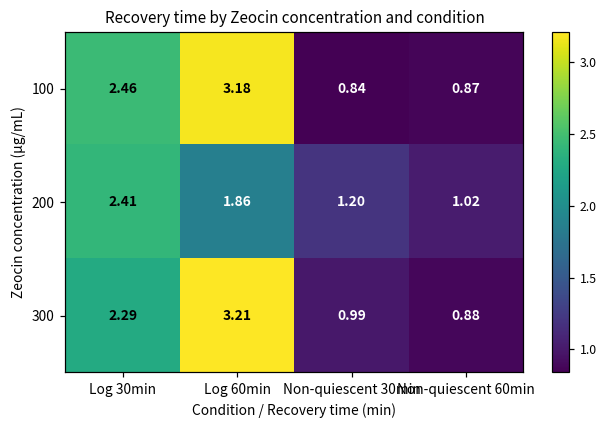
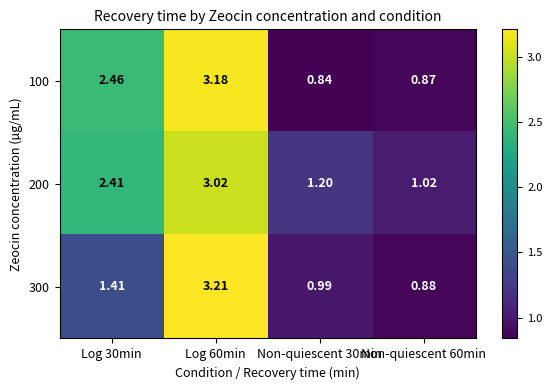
  {
    "100": {
      "Log 30min": 2.46,
      "Log 60min": 3.18
    },
    "200": {
      "Log 30min": 2.41,
-     "Log 60min": 1.86
+     "Log 60min": 3.02
    },
    "300": {
-     "Log 30min": 2.29,
+     "Log 30min": 1.41,
      "Log 60min": 3.21
    }
  }
